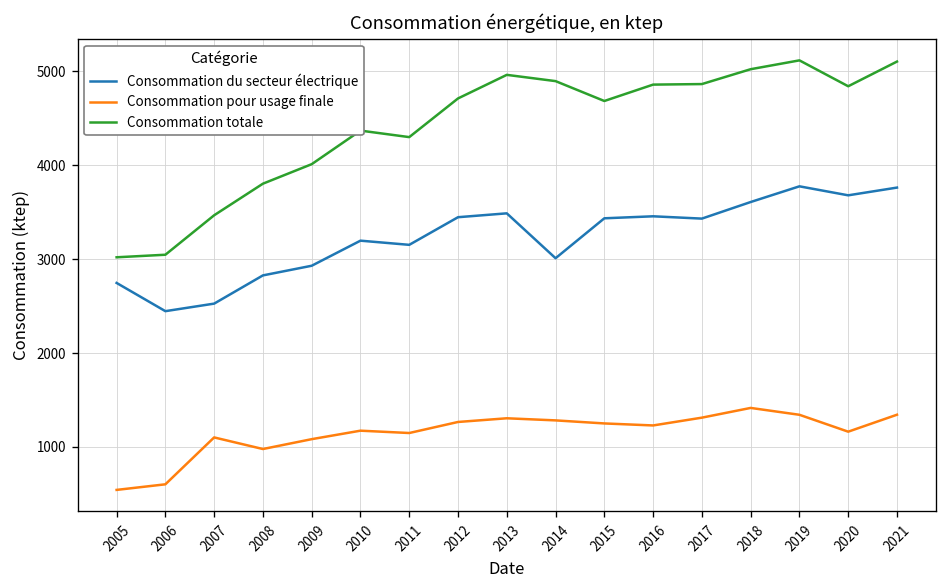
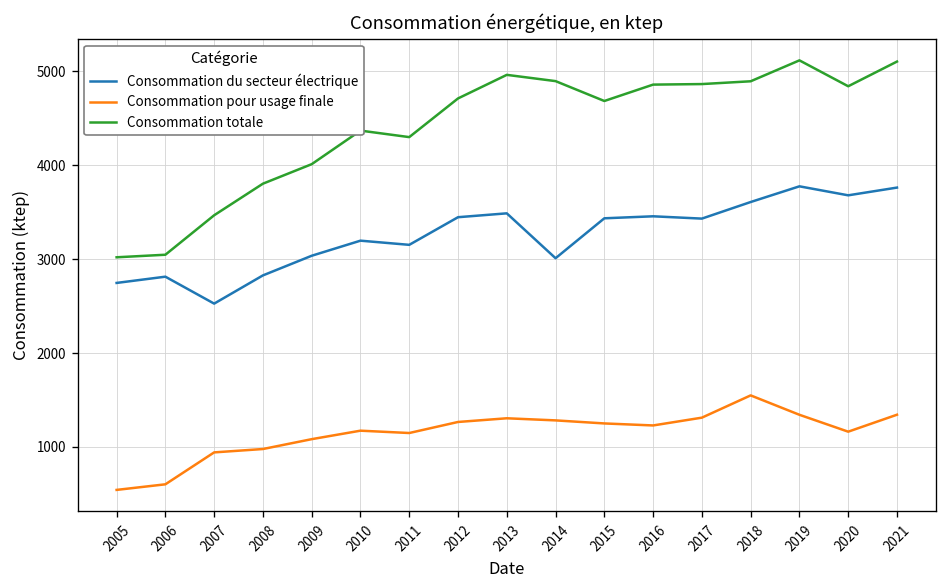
  {
    "Consommation du secteur électrique": {
      "2005": 2700,
-     "2006": 2400,
+     "2006": 2800,
      "2007": 2500,
      "2008": 2800,
-     "2009": 2900,
+     "2009": 3000,
      "2010": 3200,
      "2011": 3200,
      "2012": 3400,
      "2013": 3500,
      "2014": 3000,
      "2015": 3400,
      "2016": 3500,
      "2017": 3400,
      "2018": 3600,
      "2019": 3800,
      "2020": 3700,
      "2021": 3800
    },
    "Consommation pour usage finale": {
      "2005": 500,
      "2006": 600,
-     "2007": 1100,
+     "2007": 900,
      "2008": 1000,
      "2009": 1100,
      "2010": 1200,
      "2011": 1100,
      "2012": 1300,
      "2013": 1300,
      "2014": 1300,
      "2015": 1200,
      "2016": 1200,
      "2017": 1300,
-     "2018": 1400,
+     "2018": 1500,
      "2019": 1300,
      "2020": 1200,
      "2021": 1300
    },
    "Consommation totale": {
      "2005": 3000,
      "2006": 3000,
      "2007": 3500,
      "2008": 3800,
      "2009": 4000,
      "2011": 4300,
      "2012": 4700,
      "2013": 5000,
      "2014": 4900,
      "2015": 4700,
      "2016": 4900,
      "2017": 4900,
-     "2018": 5000,
+     "2018": 4900,
      "2019": 5100,
      "2020": 4800,
      "2021": 5100
    }
  }
